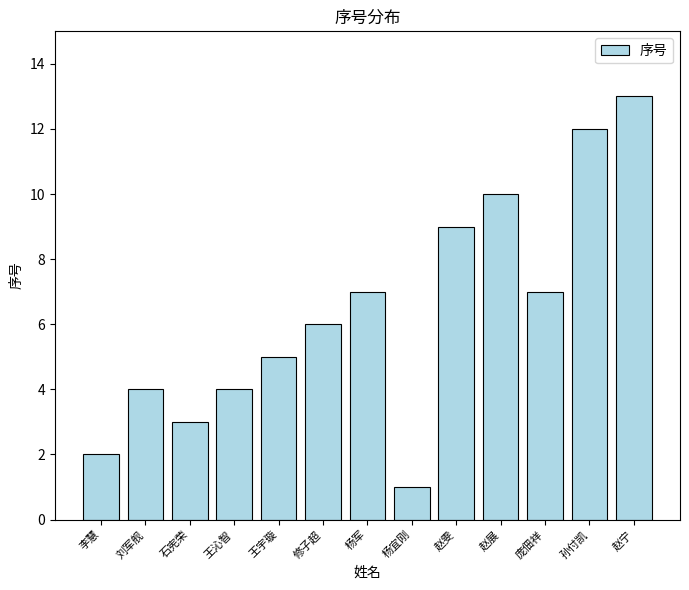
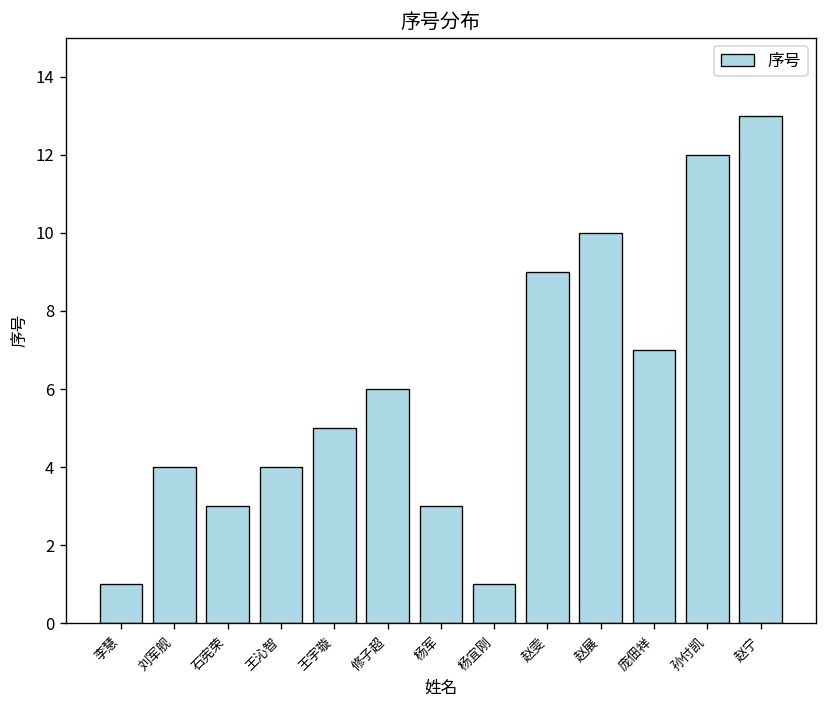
  {
-   "李慧": 2,
+   "李慧": 1,
    "刘军舰": 4,
    "石宪荣": 3,
    "王沁智": 4,
    "王宇璇": 5,
    "修子超": 6,
-   "杨军": 7,
+   "杨军": 3,
    "杨宜刚": 1,
    "赵雯": 9,
    "赵展": 10,
    "庞佃祥": 7,
    "孙付凯": 12,
    "赵宁": 13
  }
